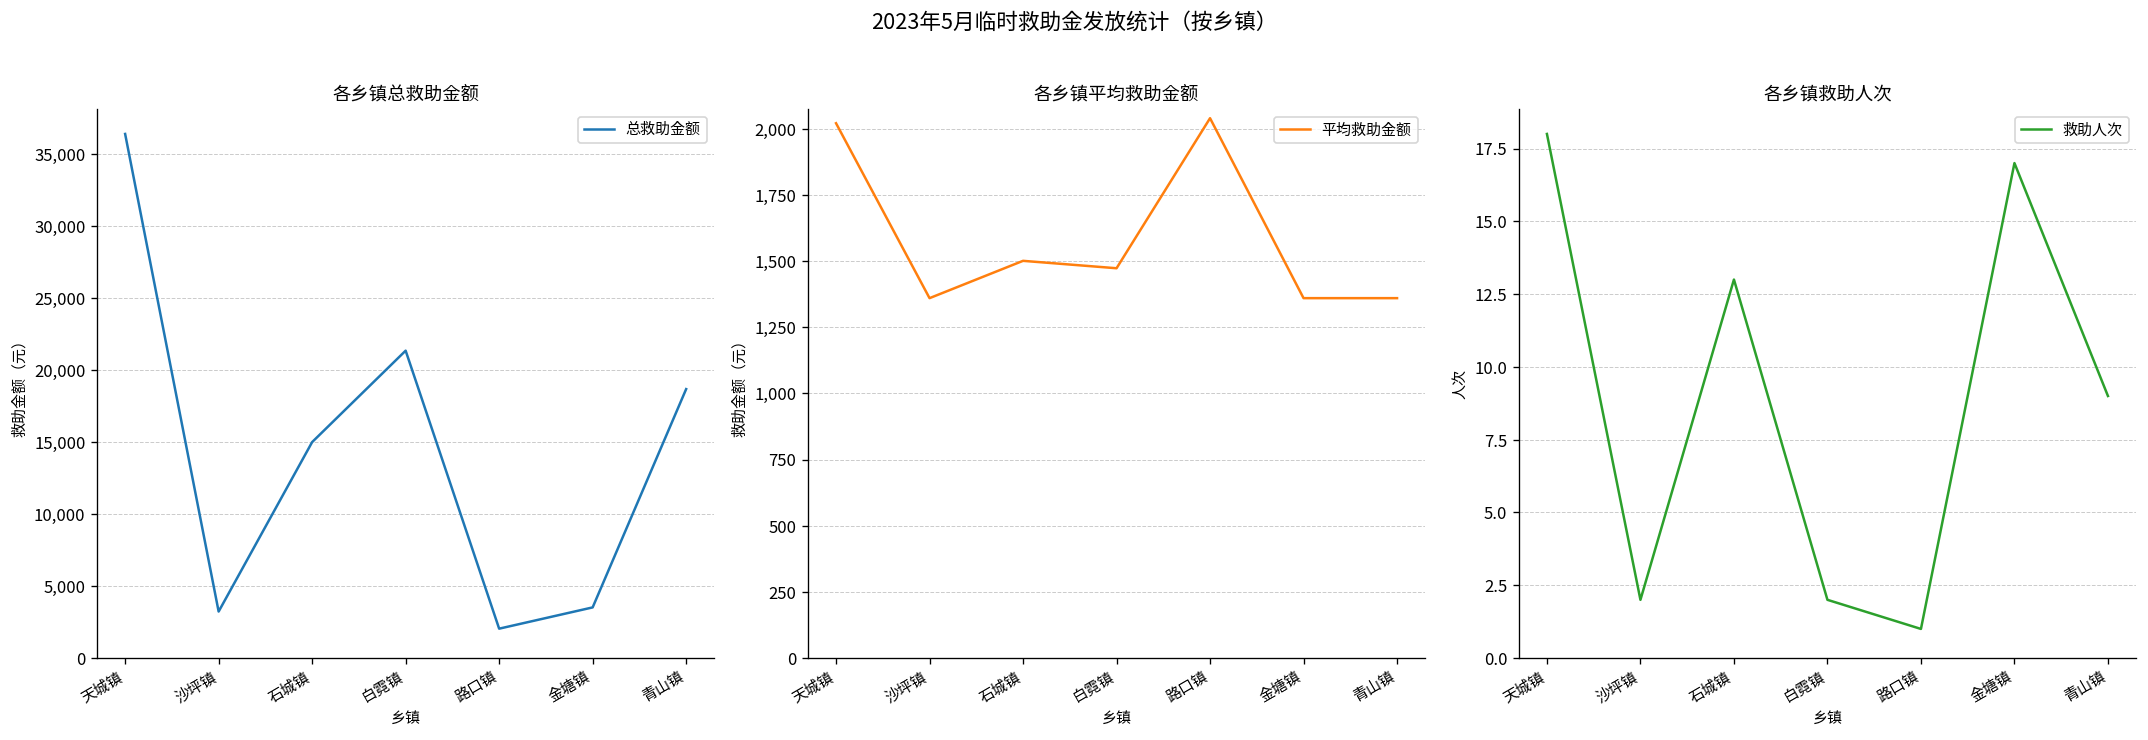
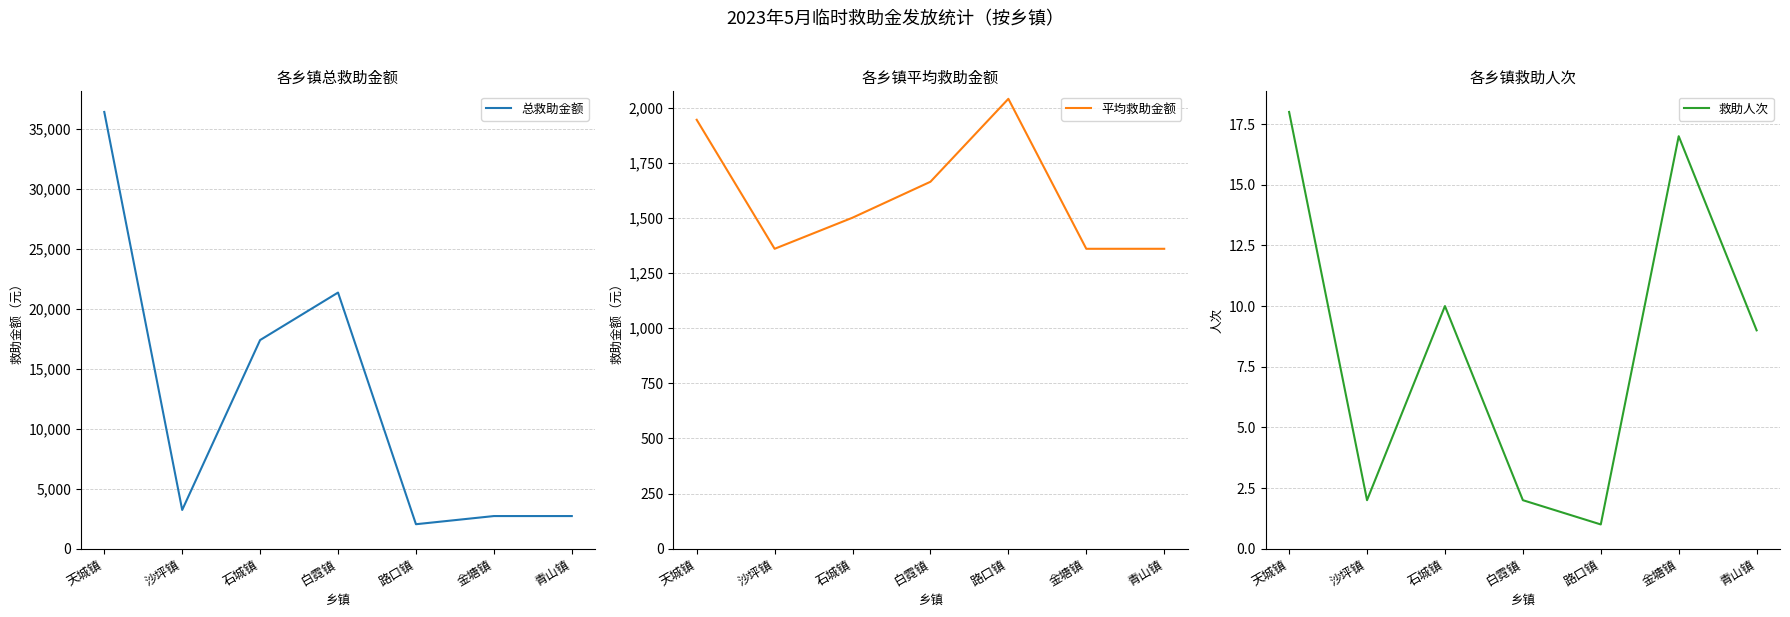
  {
    "各乡镇总救助金额": {
      "天城镇": "36,400",
      "沙坪镇": "3,200",
-     "石城镇": "15,000",
+     "石城镇": "17,400",
      "白霓镇": "21,300",
      "路口镇": "2,000",
-     "金塘镇": "3,500",
-     "青山镇": "18,700"
+     "金塘镇": "2,700",
+     "青山镇": "2,700"
    },
    "各乡镇平均救助金额": {
-     "天城镇": "2,020",
+     "天城镇": "1,950",
      "沙坪镇": "1,360",
      "石城镇": "1,500",
-     "白霓镇": "1,470",
+     "白霓镇": "1,660",
      "路口镇": "2,040",
      "金塘镇": "1,360",
      "青山镇": "1,360"
    },
    "各乡镇救助人次": {
      "天城镇": "18",
      "沙坪镇": "2",
-     "石城镇": "13",
+     "石城镇": "10",
      "白霓镇": "2",
      "路口镇": "1",
      "金塘镇": "17",
      "青山镇": "9"
    }
  }
